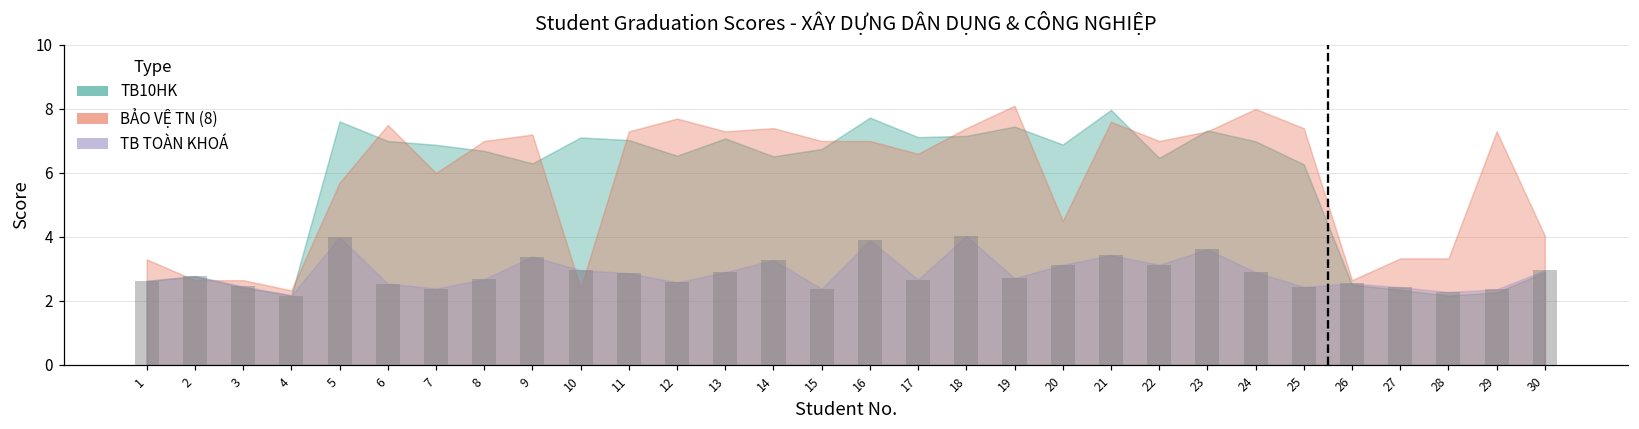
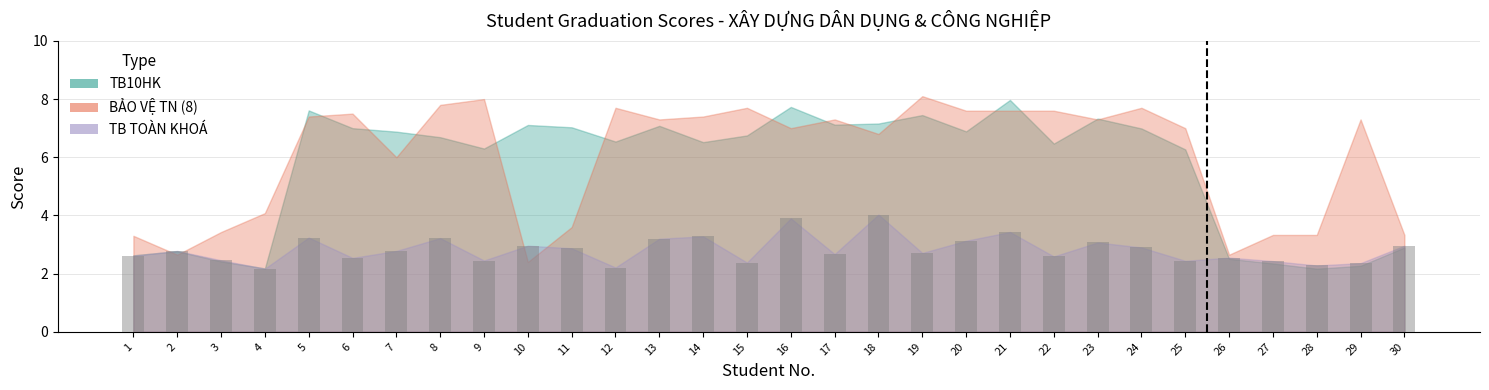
  {
    "BẢO VỆ TN (8)": {
      "1": 3.3,
      "2": 2.7,
-     "3": 2.7,
-     "4": 2.3,
-     "5": 5.7,
+     "3": 3.4,
+     "4": 4.1,
+     "5": 7.4,
      "6": 7.5,
      "7": 6.0,
-     "8": 7.0,
-     "9": 7.2,
+     "8": 7.8,
+     "9": 8.0,
      "10": 2.4,
-     "11": 7.3,
+     "11": 3.6,
      "12": 7.7,
      "13": 7.3,
      "14": 7.4,
-     "15": 7.0,
+     "15": 7.7,
      "16": 7.0,
-     "17": 6.6,
-     "18": 7.4,
+     "17": 7.3,
+     "18": 6.8,
      "19": 8.1,
-     "20": 4.5,
+     "20": 7.6,
      "21": 7.6,
-     "22": 7.0,
-     "24": 8.0,
-     "25": 7.4,
+     "22": 7.6,
+     "24": 7.7,
+     "25": 7.0,
      "26": 2.7,
      "27": 3.3,
      "28": 3.3,
      "29": 7.3,
-     "30": 4.0
+     "30": 3.3
    },
    "TB TOÀN KHOÁ": {
-     "5": 4.0,
+     "5": 3.2,
      "6": 2.5,
-     "7": 2.4,
-     "8": 2.7,
-     "9": 3.4,
+     "7": 2.8,
+     "8": 3.2,
+     "9": 2.5,
      "10": 3.0,
      "11": 2.9,
-     "12": 2.6,
-     "13": 2.9,
+     "12": 2.2,
+     "13": 3.2,
      "14": 3.3,
      "15": 2.4,
      "16": 3.9,
      "17": 2.7,
      "18": 4.0,
      "19": 2.7,
      "20": 3.1,
      "21": 3.4,
-     "22": 3.1,
-     "23": 3.6,
+     "22": 2.6,
+     "23": 3.1,
      "24": 2.9,
      "25": 2.4,
      "28": 2.3,
      "29": 2.4
    }
  }
